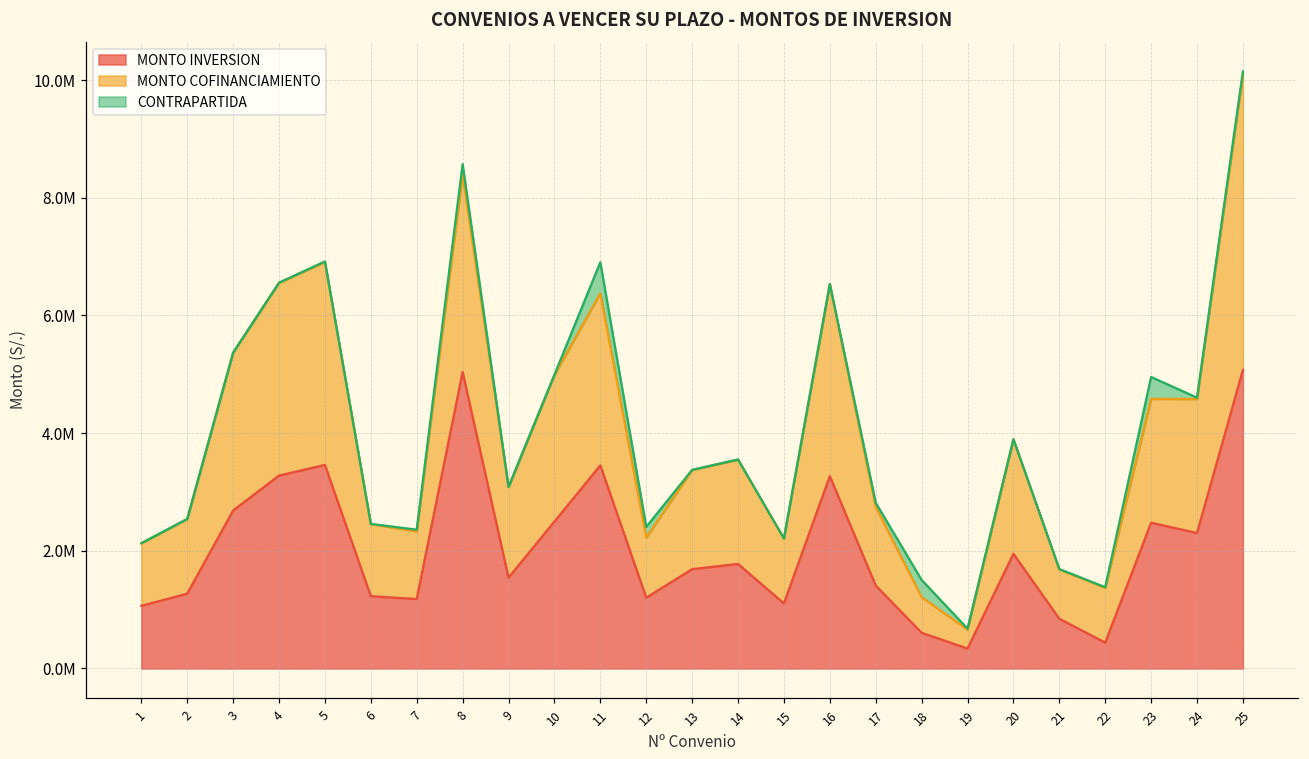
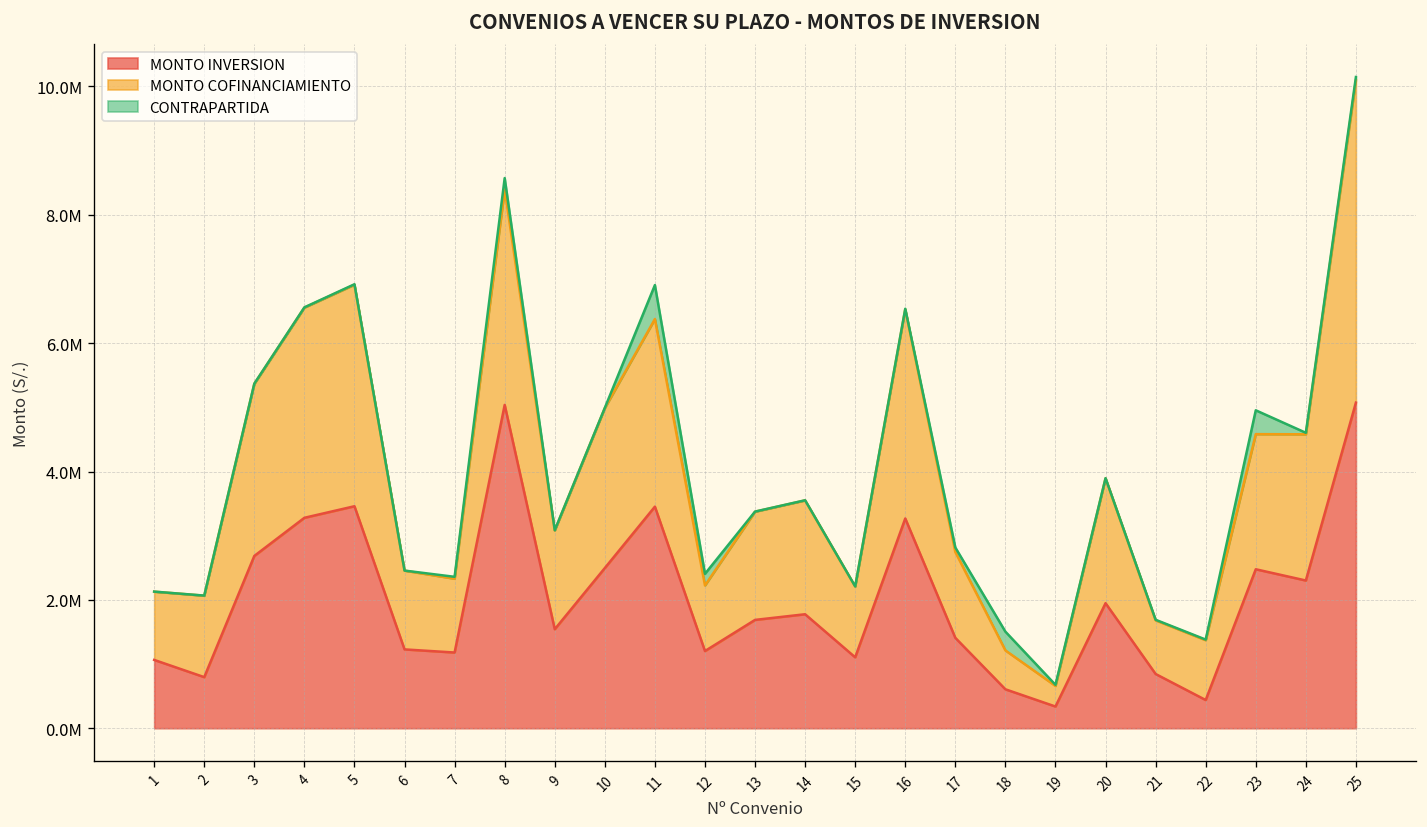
  {
    "MONTO INVERSION": {
      "1": 1100000,
-     "2": 1300000,
+     "2": 800000,
      "3": 2700000,
      "4": 3300000,
      "5": 3500000,
      "6": 1200000,
      "7": 1200000,
      "8": 5000000,
      "9": 1500000,
      "10": 2500000,
      "11": 3500000,
      "12": 1200000,
      "13": 1700000,
      "14": 1800000,
      "15": 1100000,
      "16": 3300000,
      "17": 1400000,
      "18": 600000,
      "19": 300000,
      "20": 1900000,
      "21": 800000,
      "22": 400000,
      "23": 2500000,
      "24": 2300000,
      "25": 5100000
    },
    "MONTO COFINANCIAMIENTO": {
      "8": 3400000,
      "11": 2900000,
      "12": 1000000,
      "17": 1300000,
      "18": 600000,
      "23": 2100000,
      "25": 5000000
    },
    "CONTRAPARTIDA": {
      "8": 200000,
      "11": 500000,
      "12": 200000,
      "17": 100000,
      "18": 300000,
      "23": 400000,
      "25": 100000
    }
  }
